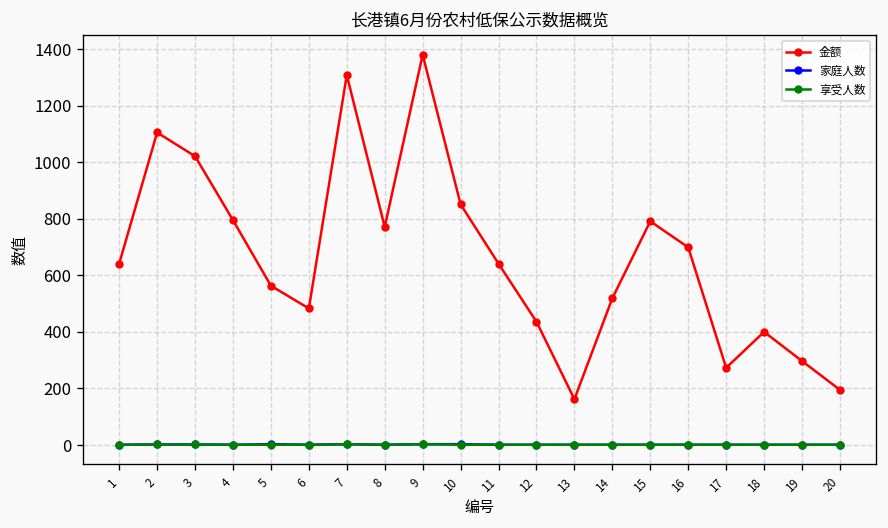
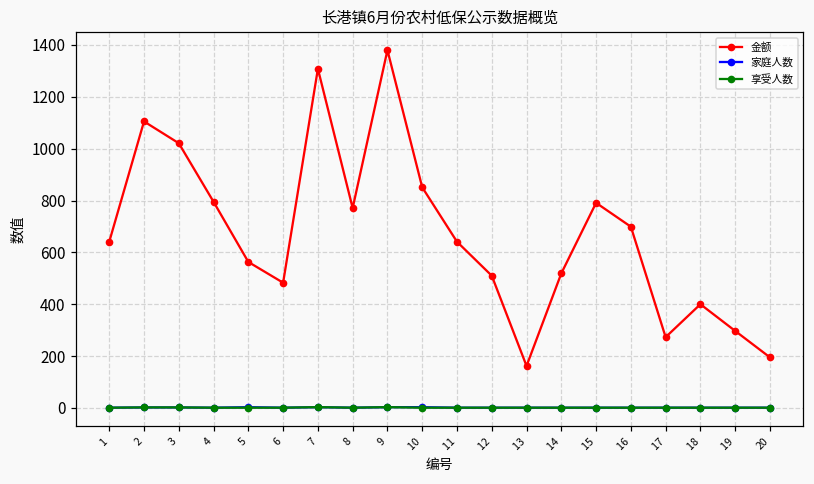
  {
    "金额": {
      "1": 640,
      "2": 1110,
      "3": 1020,
      "4": 800,
      "5": 560,
      "6": 480,
      "7": 1310,
      "8": 770,
      "9": 1380,
      "10": 850,
      "11": 640,
-     "12": 440,
+     "12": 510,
      "13": 160,
      "14": 520,
      "15": 790,
      "16": 700,
      "17": 270,
      "18": 400,
      "19": 300,
      "20": 200
    }
  }
